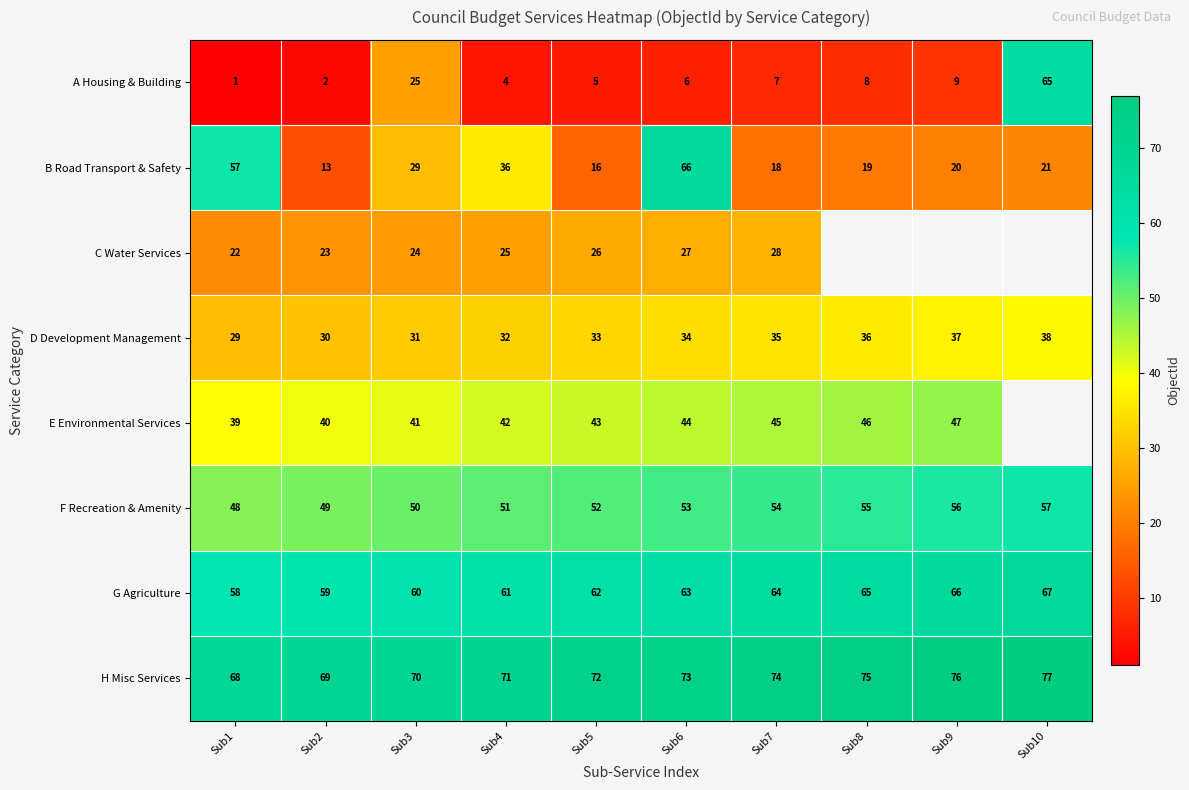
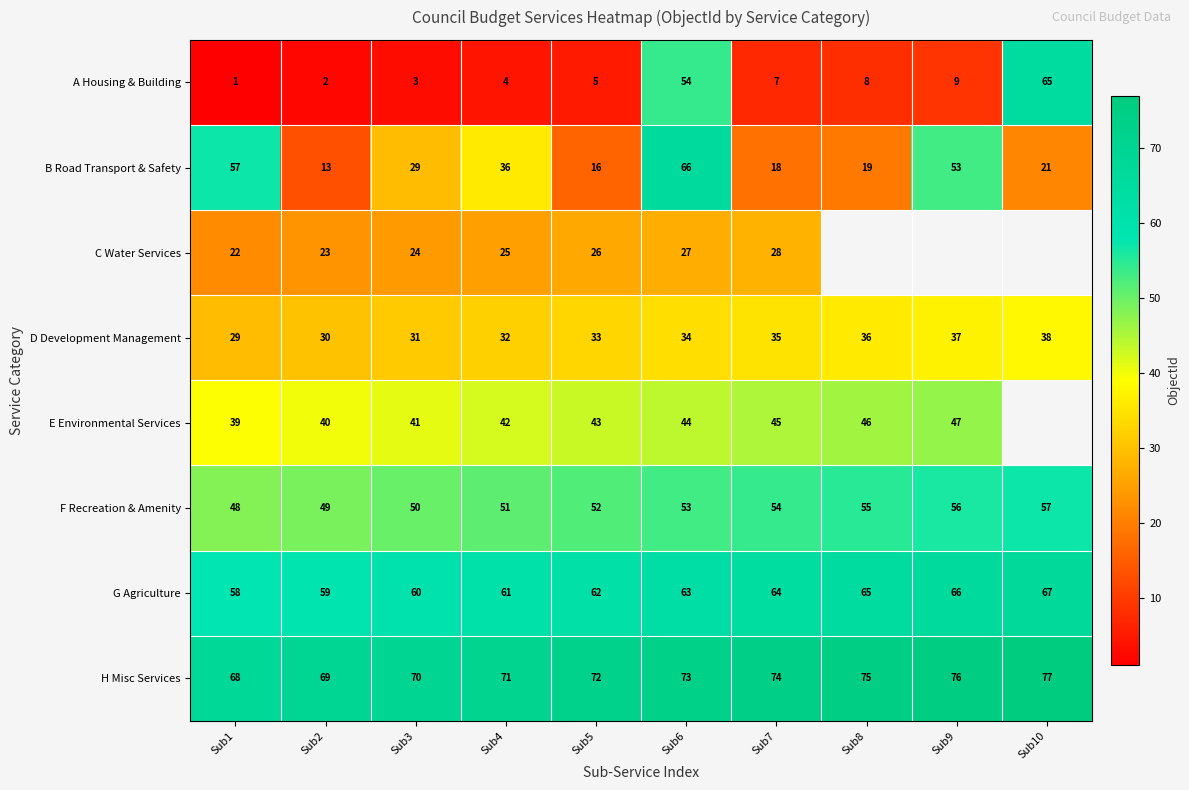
  {
    "A Housing & Building": {
      "Sub1": 1,
      "Sub2": 2,
-     "Sub3": 25,
+     "Sub3": 3,
      "Sub4": 4,
      "Sub5": 5,
-     "Sub6": 6,
+     "Sub6": 54,
      "Sub7": 7,
      "Sub8": 8,
      "Sub9": 9,
      "Sub10": 65
    },
    "B Road Transport & Safety": {
      "Sub1": 57,
      "Sub2": 13,
      "Sub3": 29,
      "Sub4": 36,
      "Sub5": 16,
      "Sub6": 66,
      "Sub7": 18,
      "Sub8": 19,
-     "Sub9": 20,
+     "Sub9": 53,
      "Sub10": 21
    },
    "C Water Services": {
      "Sub1": 22,
      "Sub2": 23,
      "Sub3": 24,
      "Sub4": 25,
      "Sub5": 26,
      "Sub6": 27,
      "Sub7": 28
    },
    "D Development Management": {
      "Sub1": 29,
      "Sub2": 30,
      "Sub3": 31,
      "Sub4": 32,
      "Sub5": 33,
      "Sub6": 34,
      "Sub7": 35,
      "Sub8": 36,
      "Sub9": 37,
      "Sub10": 38
    },
    "E Environmental Services": {
      "Sub1": 39,
      "Sub2": 40,
      "Sub3": 41,
      "Sub4": 42,
      "Sub5": 43,
      "Sub6": 44,
      "Sub7": 45,
      "Sub8": 46,
      "Sub9": 47
    },
    "F Recreation & Amenity": {
      "Sub1": 48,
      "Sub2": 49,
      "Sub3": 50,
      "Sub4": 51,
      "Sub5": 52,
      "Sub6": 53,
      "Sub7": 54,
      "Sub8": 55,
      "Sub9": 56,
      "Sub10": 57
    },
    "G Agriculture": {
      "Sub1": 58,
      "Sub2": 59,
      "Sub3": 60,
      "Sub4": 61,
      "Sub5": 62,
      "Sub6": 63,
      "Sub7": 64,
      "Sub8": 65,
      "Sub9": 66,
      "Sub10": 67
    },
    "H Misc Services": {
      "Sub1": 68,
      "Sub2": 69,
      "Sub3": 70,
      "Sub4": 71,
      "Sub5": 72,
      "Sub6": 73,
      "Sub7": 74,
      "Sub8": 75,
      "Sub9": 76,
      "Sub10": 77
    }
  }
